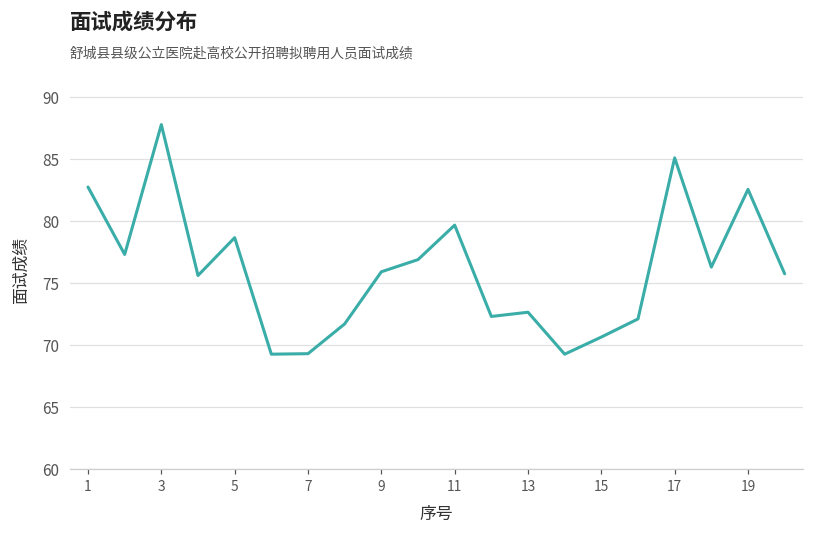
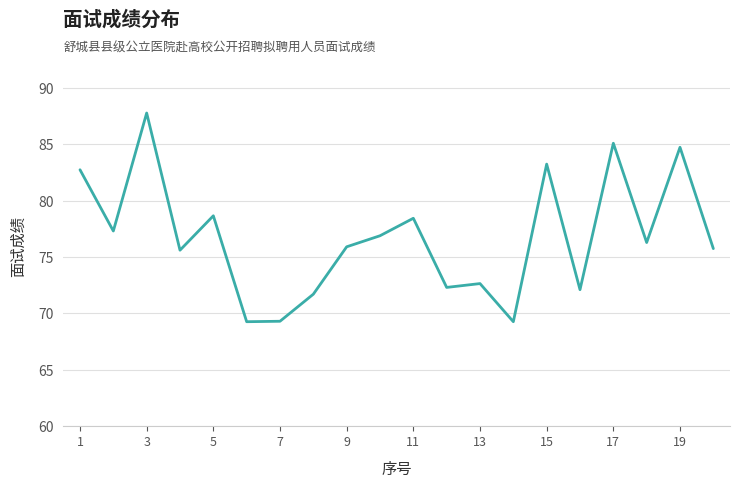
  {
    "1": 82.7,
    "3": 87.8,
    "5": 78.7,
    "7": 69.3,
    "9": 75.9,
-   "11": 79.7,
+   "11": 78.4,
    "13": 72.6,
-   "15": 70.6,
+   "15": 83.2,
    "17": 85.1,
-   "19": 82.5
+   "19": 84.7
  }
